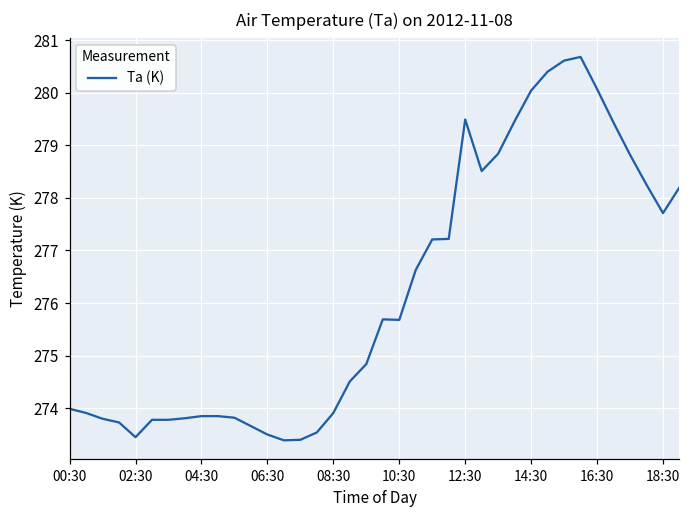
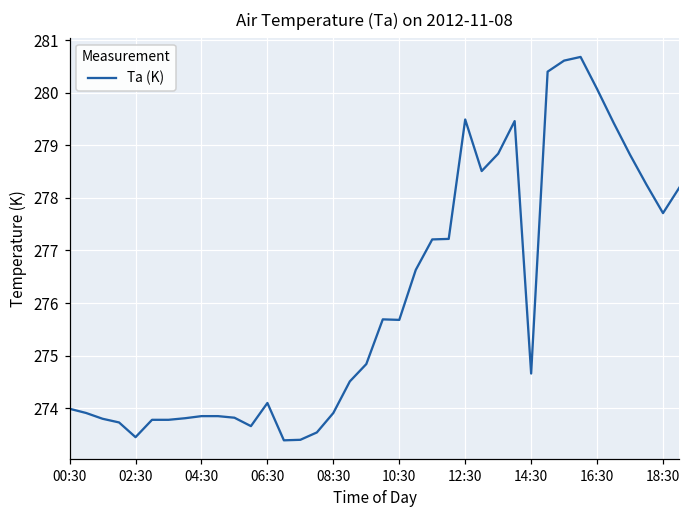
  {
    "00:30": 274.0,
    "02:30": 273.5,
    "04:30": 273.9,
-   "06:30": 273.5,
+   "06:30": 274.1,
    "08:30": 273.9,
    "10:30": 275.7,
    "12:30": 279.5,
-   "14:30": 280.0,
+   "14:30": 274.7,
    "16:30": 280.1,
    "18:30": 277.7
  }
